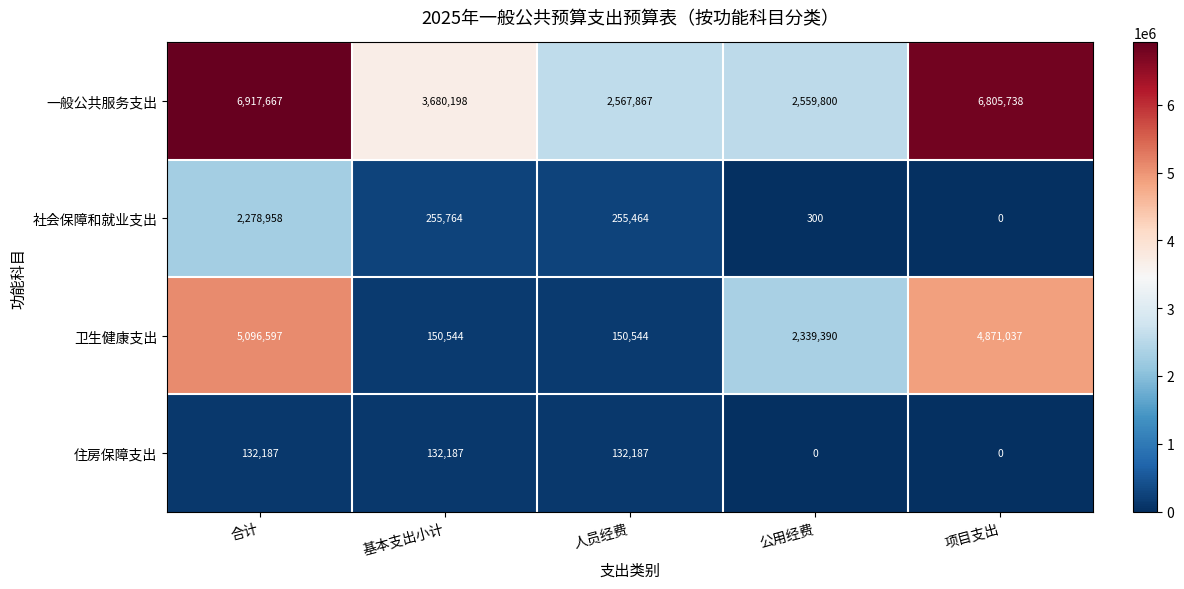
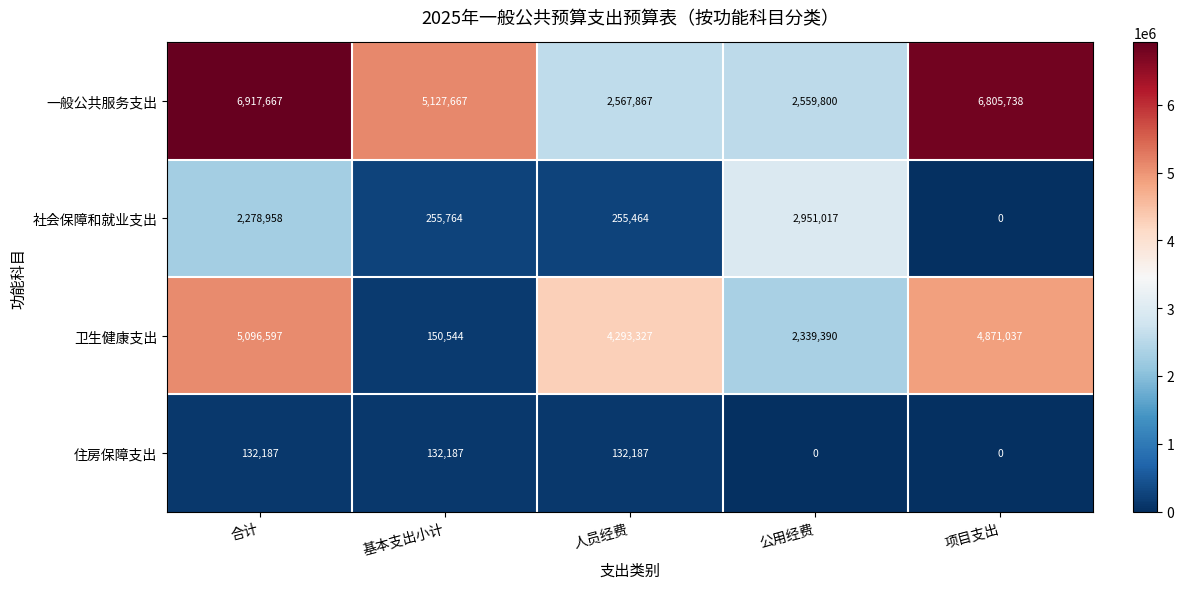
  {
    "一般公共服务支出": {
      "合计": "6,917,667",
-     "基本支出小计": "3,680,198",
+     "基本支出小计": "5,127,667",
      "人员经费": "2,567,867",
      "公用经费": "2,559,800",
      "项目支出": "6,805,738"
    },
    "社会保障和就业支出": {
      "合计": "2,278,958",
      "基本支出小计": "255,764",
      "人员经费": "255,464",
-     "公用经费": "300",
+     "公用经费": "2,951,017",
      "项目支出": "0"
    },
    "卫生健康支出": {
      "合计": "5,096,597",
      "基本支出小计": "150,544",
-     "人员经费": "150,544",
+     "人员经费": "4,293,327",
      "公用经费": "2,339,390",
      "项目支出": "4,871,037"
    },
    "住房保障支出": {
      "合计": "132,187",
      "基本支出小计": "132,187",
      "人员经费": "132,187",
      "公用经费": "0",
      "项目支出": "0"
    }
  }
